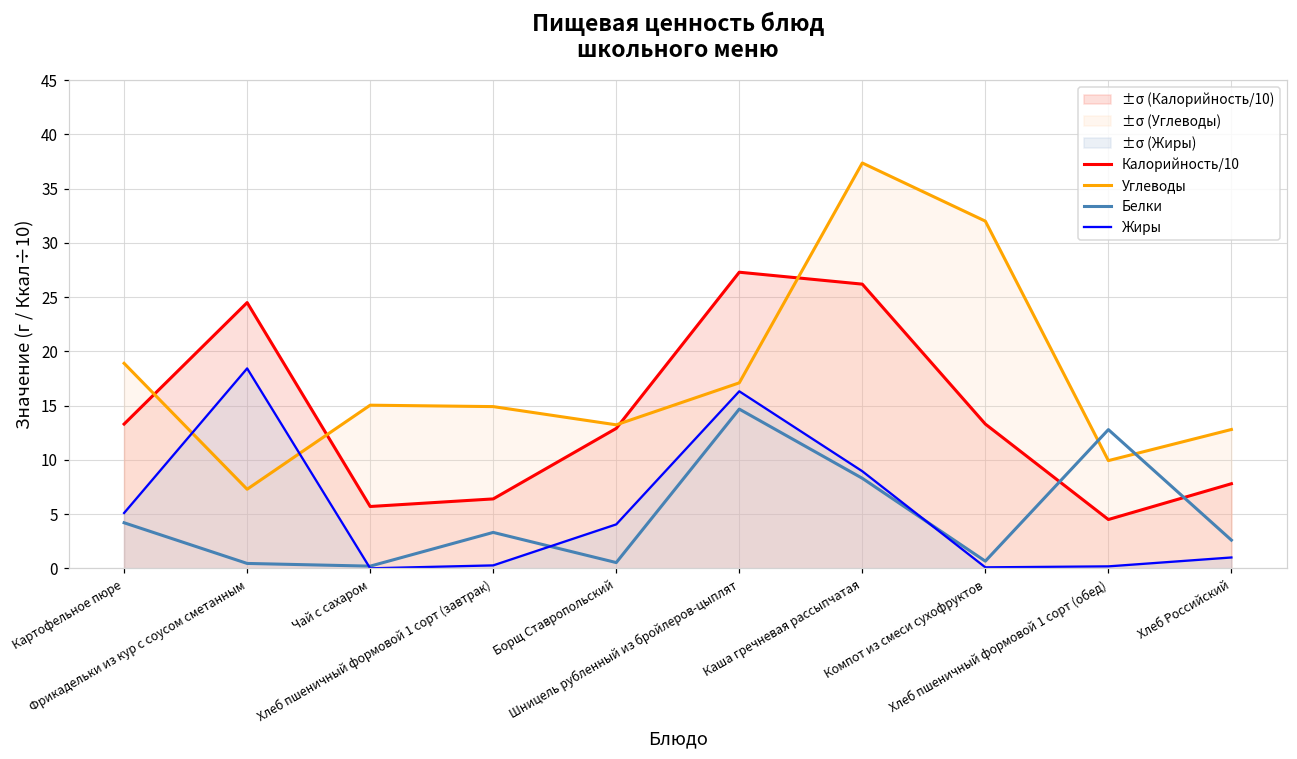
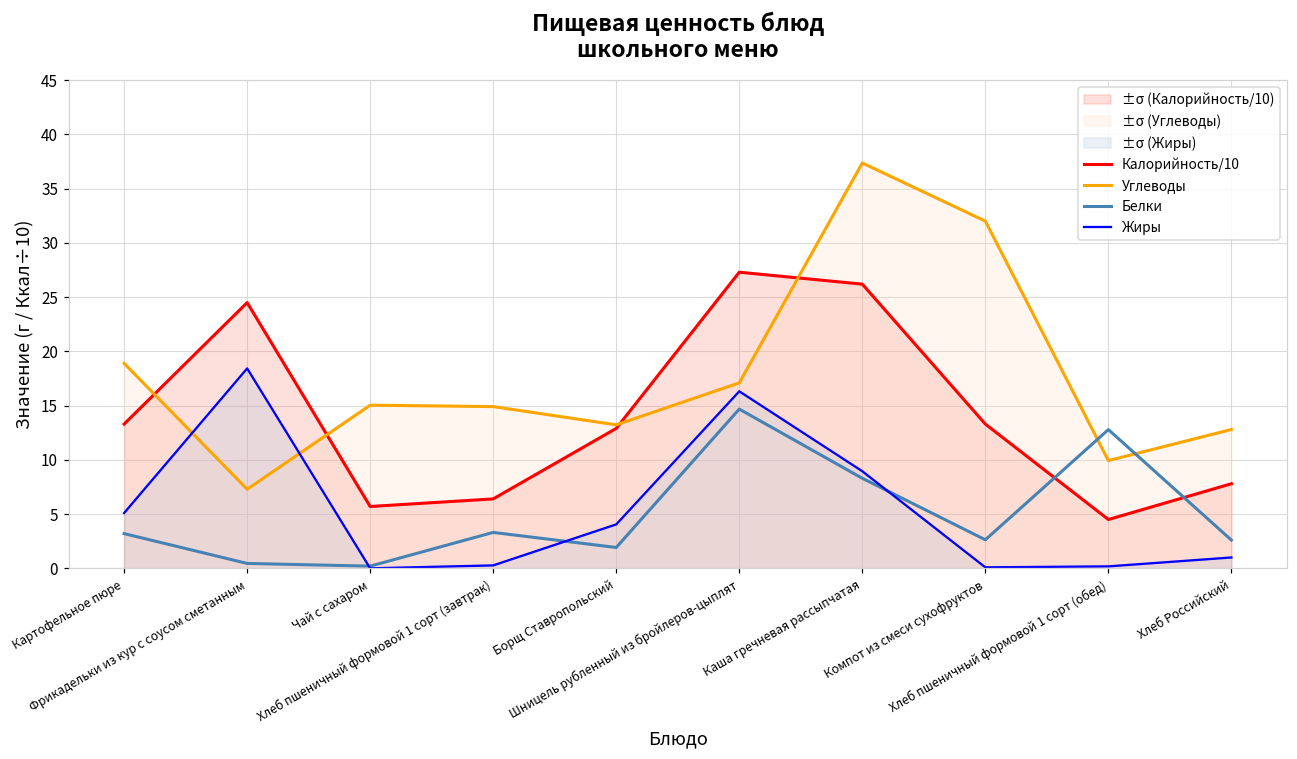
  {
    "Белки": {
-     "Картофельное пюре": 4,
+     "Картофельное пюре": 3,
      "Фрикадельки из кур с соусом сметанным": 0,
      "Хлеб пшеничный формовой 1 сорт (завтрак)": 3,
-     "Борщ Ставропольский": 1,
+     "Борщ Ставропольский": 2,
      "Шницель рубленный из бройлеров-цыплят": 15,
      "Каша гречневая рассыпчатая": 8,
-     "Компот из смеси сухофруктов": 1,
+     "Компот из смеси сухофруктов": 3,
      "Хлеб пшеничный формовой 1 сорт (обед)": 13,
      "Хлеб Российский": 3
    }
  }
